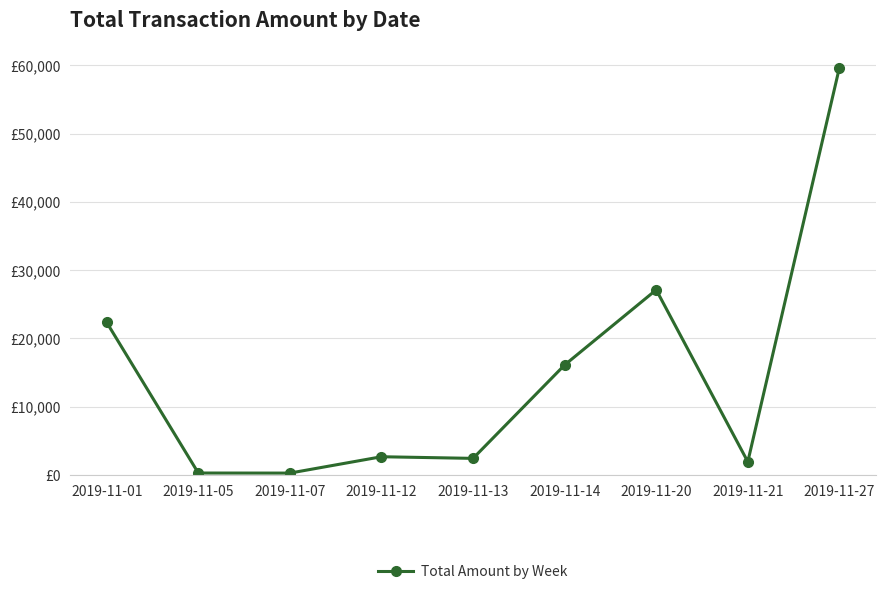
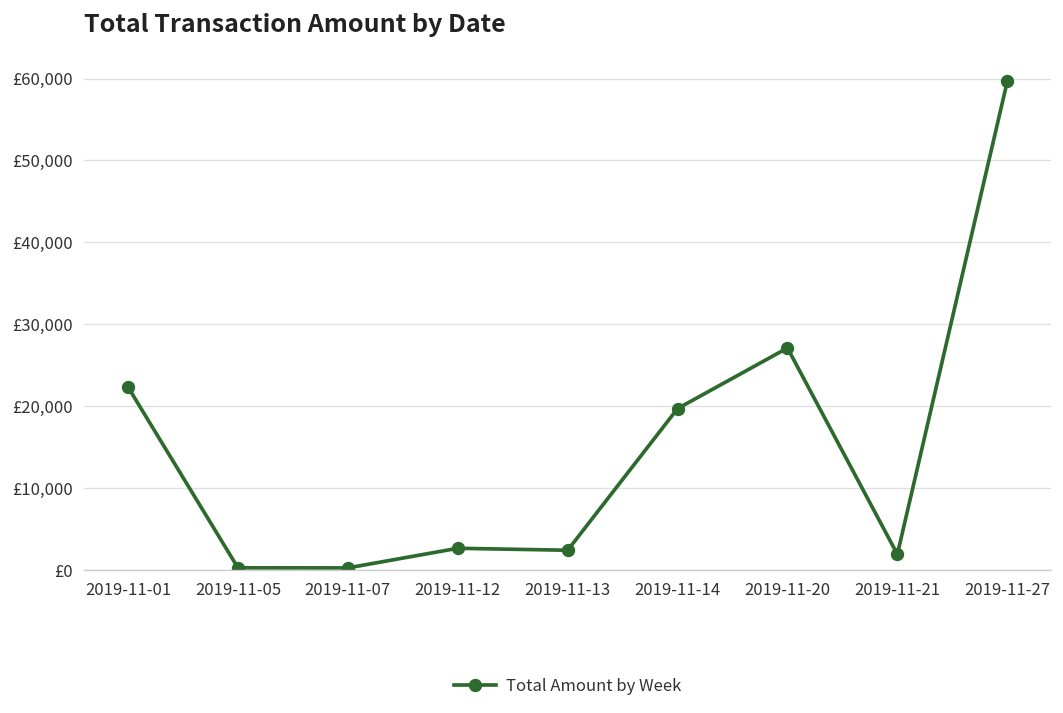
  {
    "2019-11-01": "£22,000",
    "2019-11-05": "£0",
    "2019-11-07": "£0",
    "2019-11-12": "£3,000",
    "2019-11-13": "£2,000",
-   "2019-11-14": "£16,000",
+   "2019-11-14": "£20,000",
    "2019-11-20": "£27,000",
    "2019-11-21": "£2,000",
    "2019-11-27": "£60,000"
  }
